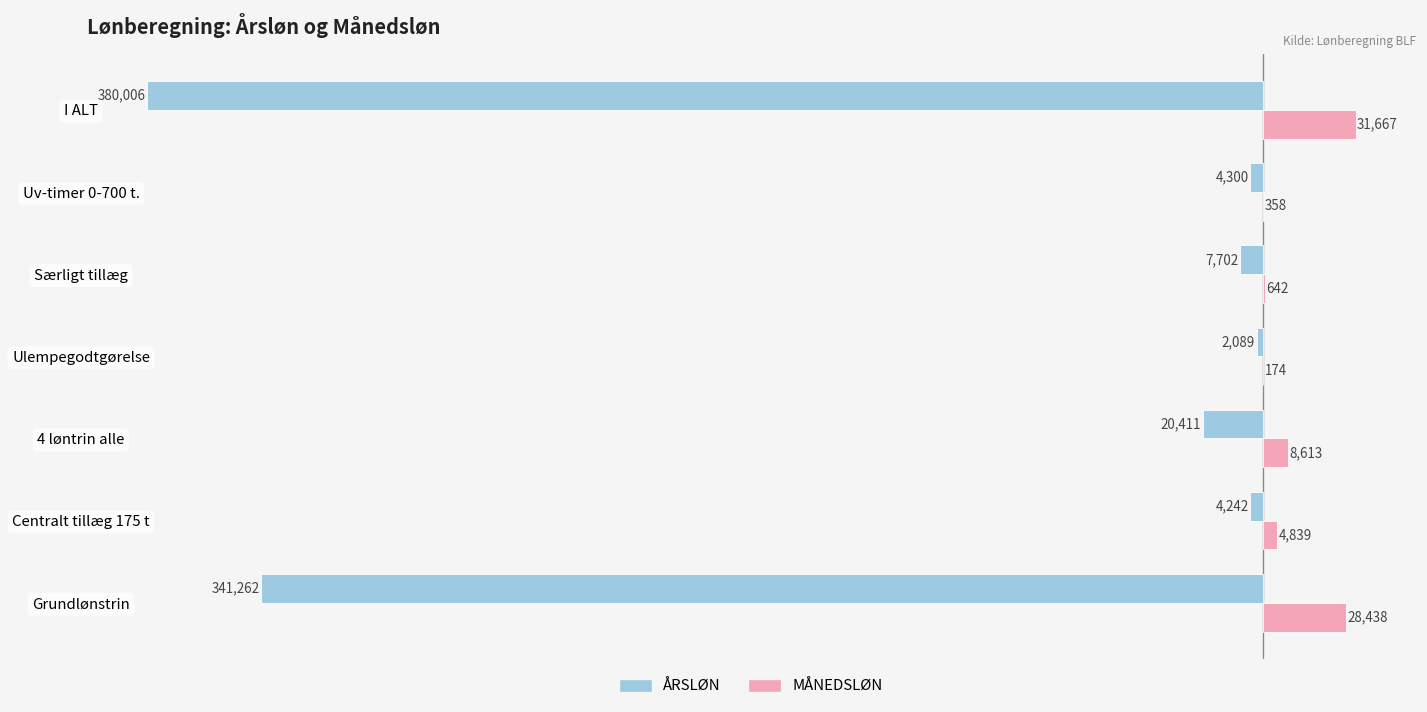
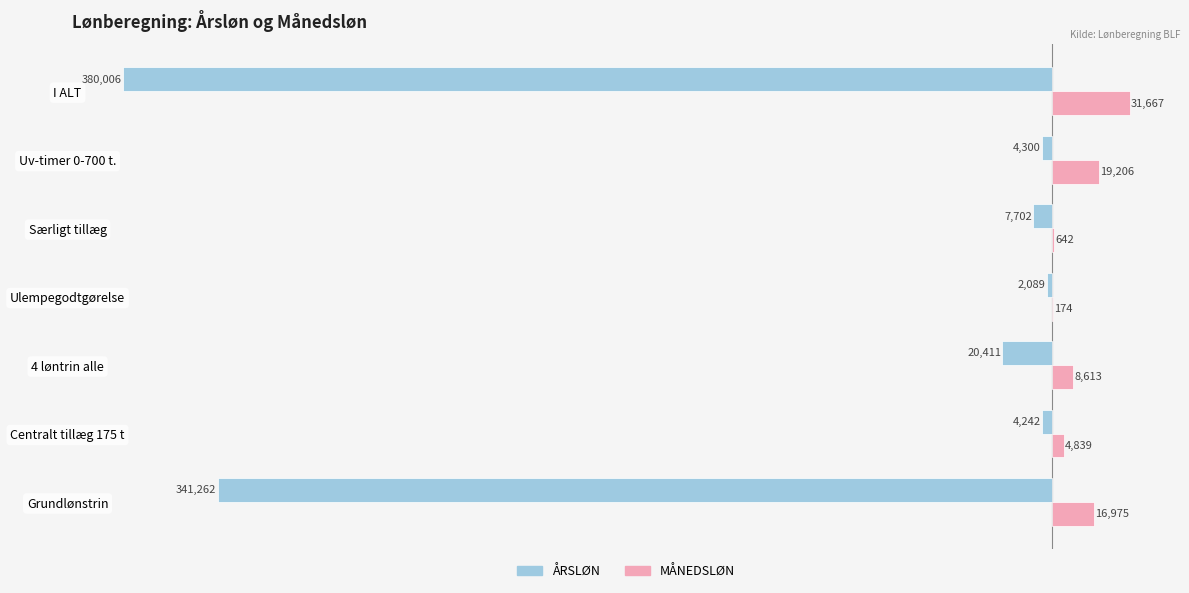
  {
    "MÅNEDSLØN": {
      "I ALT": "31,667",
-     "Uv-timer 0-700 t.": "358",
+     "Uv-timer 0-700 t.": "19,206",
      "Særligt tillæg": "642",
      "Ulempegodtgørelse": "174",
      "4 løntrin alle": "8,613",
      "Centralt tillæg 175 t": "4,839",
-     "Grundlønstrin": "28,438"
+     "Grundlønstrin": "16,975"
    }
  }
